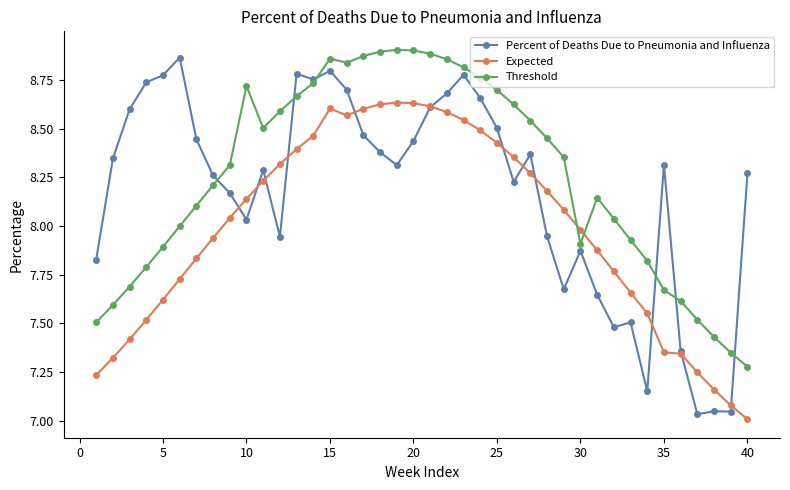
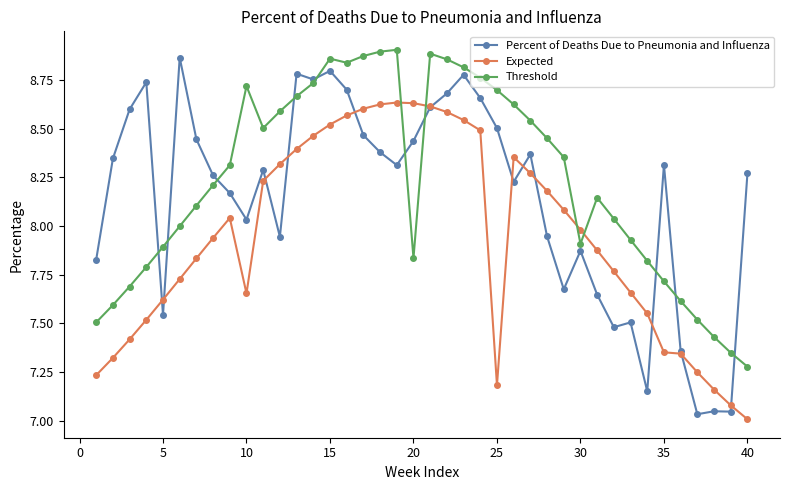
  {
    "Percent of Deaths Due to Pneumonia and Influenza": {
-     "5": 8.77,
+     "5": 7.54,
      "10": 8.03,
      "15": 8.80,
      "20": 8.44,
      "25": 8.50,
      "30": 7.87,
      "35": 8.31,
      "40": 8.27
    },
    "Expected": {
      "5": 7.62,
-     "10": 8.14,
-     "15": 8.60,
+     "10": 7.65,
+     "15": 8.52,
      "20": 8.63,
-     "25": 8.43,
+     "25": 7.18,
      "30": 7.98,
      "35": 7.35,
      "40": 7.01
    },
    "Threshold": {
      "5": 7.89,
      "10": 8.72,
      "15": 8.86,
-     "20": 8.90,
+     "20": 7.83,
      "25": 8.70,
      "30": 7.91,
-     "35": 7.67,
+     "35": 7.72,
      "40": 7.28
    }
  }
